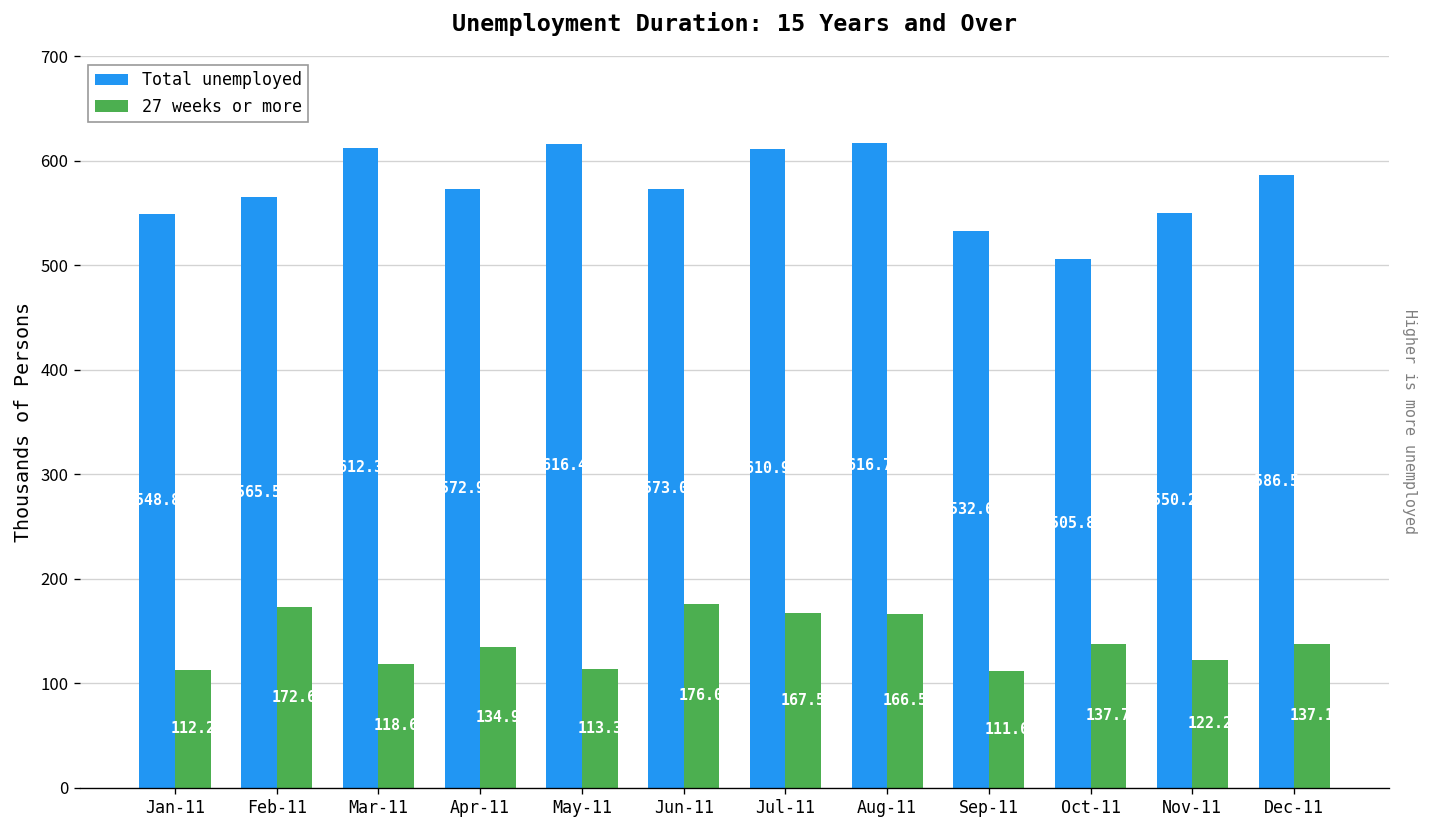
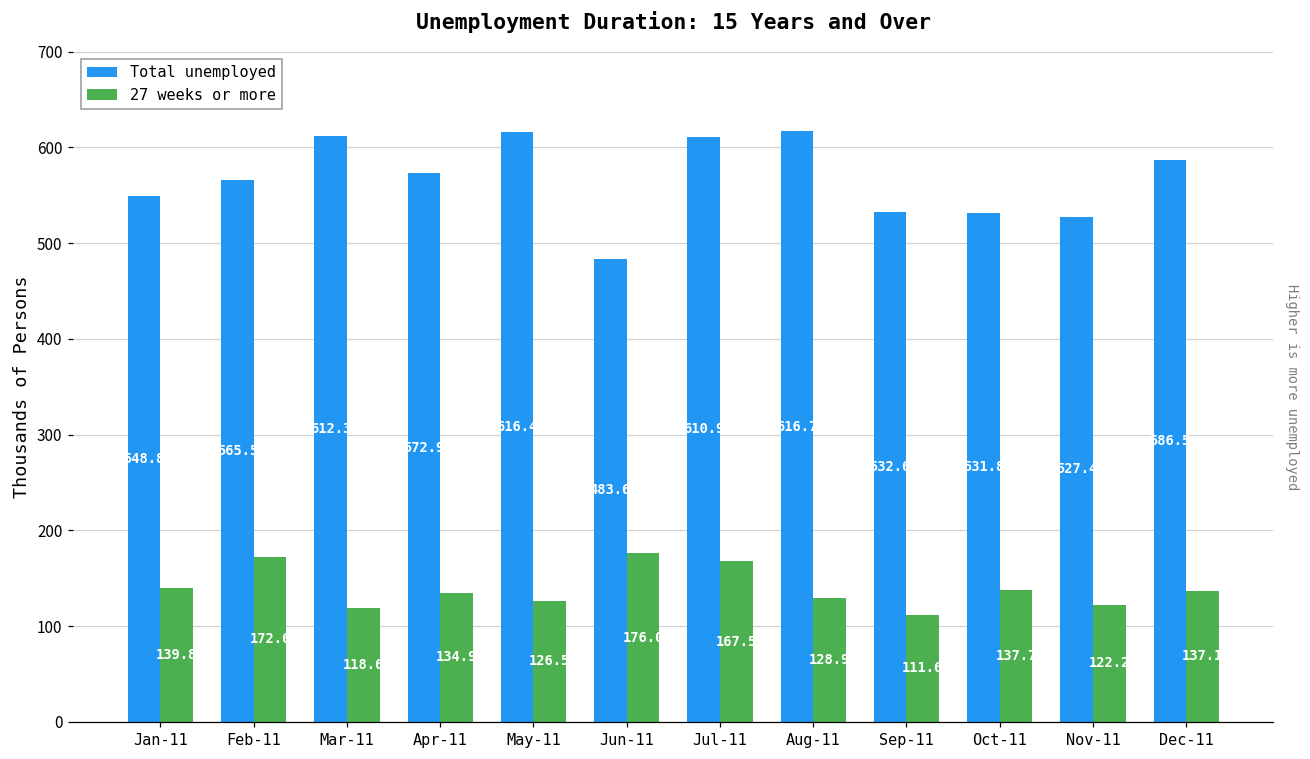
  {
    "Total unemployed": {
      "Jan-11": 548.8,
      "Feb-11": 565.5,
      "Mar-11": 612.3,
      "Apr-11": 572.9,
      "May-11": 616.4,
-     "Jun-11": 573.0,
+     "Jun-11": 483.6,
      "Jul-11": 610.9,
      "Aug-11": 616.7,
      "Sep-11": 532.6,
-     "Oct-11": 505.8,
-     "Nov-11": 550.2,
+     "Oct-11": 531.8,
+     "Nov-11": 527.4,
      "Dec-11": 586.5
    },
    "27 weeks or more": {
-     "Jan-11": 112.2,
+     "Jan-11": 139.8,
      "Feb-11": 172.6,
      "Mar-11": 118.6,
      "Apr-11": 134.9,
-     "May-11": 113.3,
+     "May-11": 126.5,
      "Jun-11": 176.0,
      "Jul-11": 167.5,
-     "Aug-11": 166.5,
+     "Aug-11": 128.9,
      "Sep-11": 111.6,
      "Oct-11": 137.7,
      "Nov-11": 122.2,
      "Dec-11": 137.1
    }
  }
